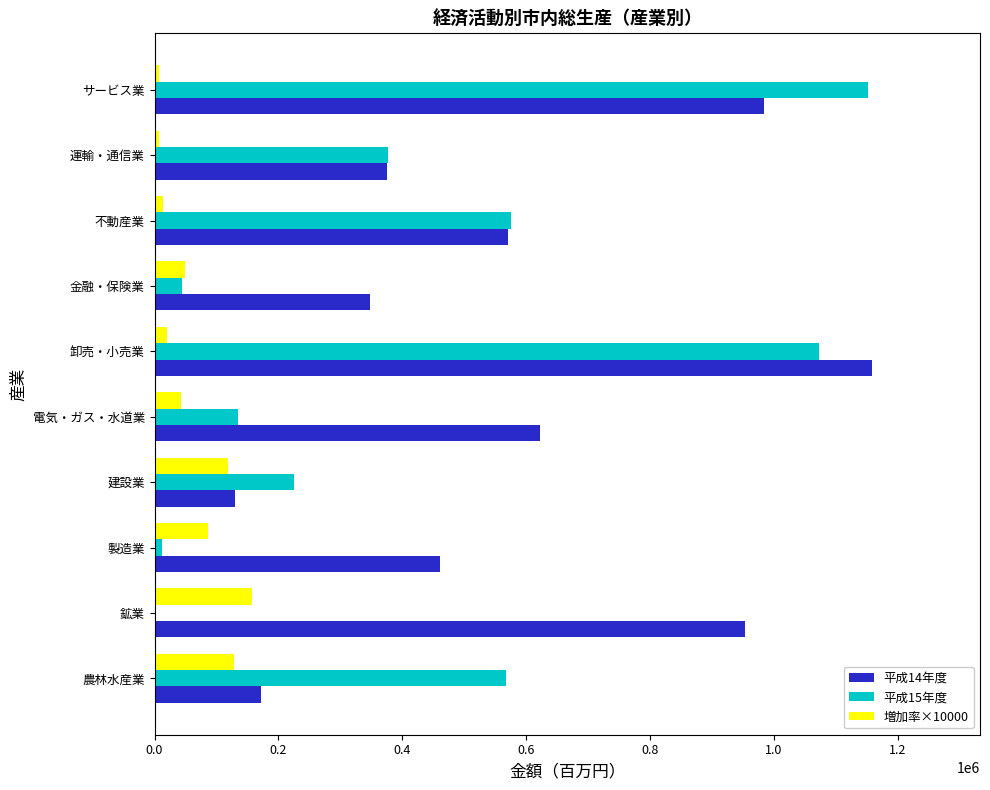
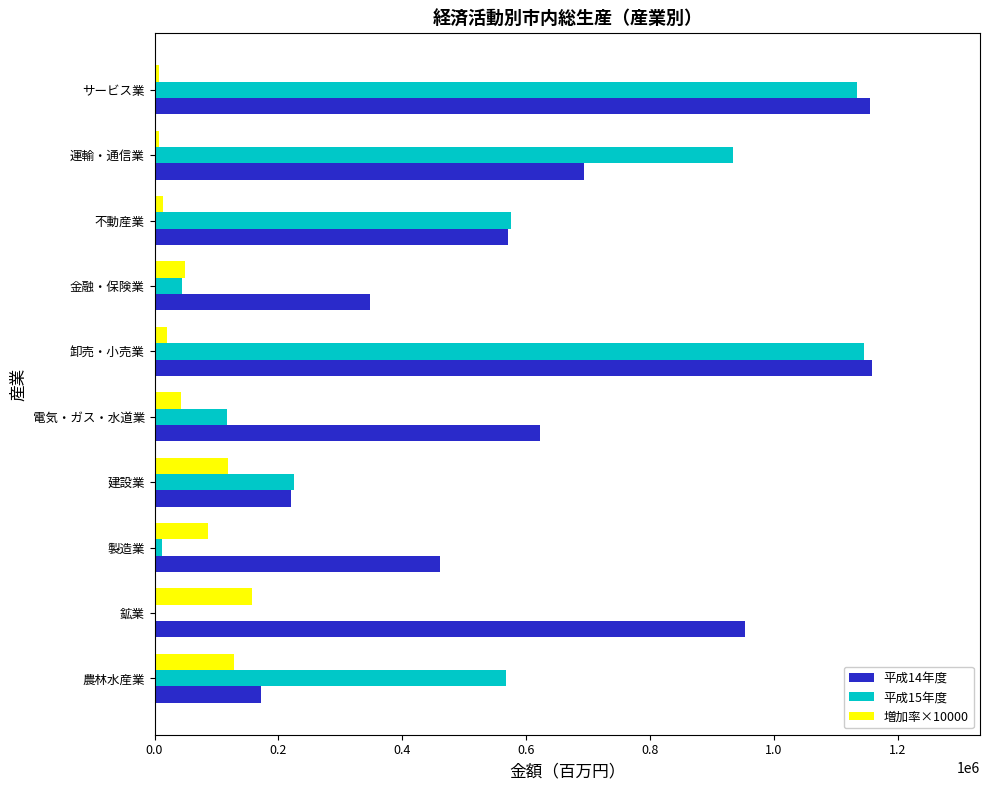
  {
    "平成14年度": {
-     "サービス業": 980000,
-     "運輸・通信業": 370000,
+     "サービス業": 1160000,
+     "運輸・通信業": 690000,
      "不動産業": 570000,
      "金融・保険業": 350000,
      "卸売・小売業": 1160000,
      "電気・ガス・水道業": 620000,
-     "建設業": 130000,
+     "建設業": 220000,
      "製造業": 460000,
      "鉱業": 950000,
      "農林水産業": 170000
    },
    "平成15年度": {
-     "サービス業": 1150000,
-     "運輸・通信業": 380000,
+     "サービス業": 1130000,
+     "運輸・通信業": 930000,
      "不動産業": 580000,
      "金融・保険業": 40000,
-     "卸売・小売業": 1070000,
-     "電気・ガス・水道業": 130000,
+     "卸売・小売業": 1150000,
+     "電気・ガス・水道業": 120000,
      "建設業": 230000,
      "製造業": 10000,
      "農林水産業": 570000
    },
    "増加率×10000": {
      "サービス業": 10000,
      "運輸・通信業": 10000,
      "不動産業": 10000,
      "金融・保険業": 50000,
      "卸売・小売業": 20000,
      "電気・ガス・水道業": 40000,
      "建設業": 120000,
      "製造業": 90000,
      "鉱業": 160000,
      "農林水産業": 130000
    }
  }
